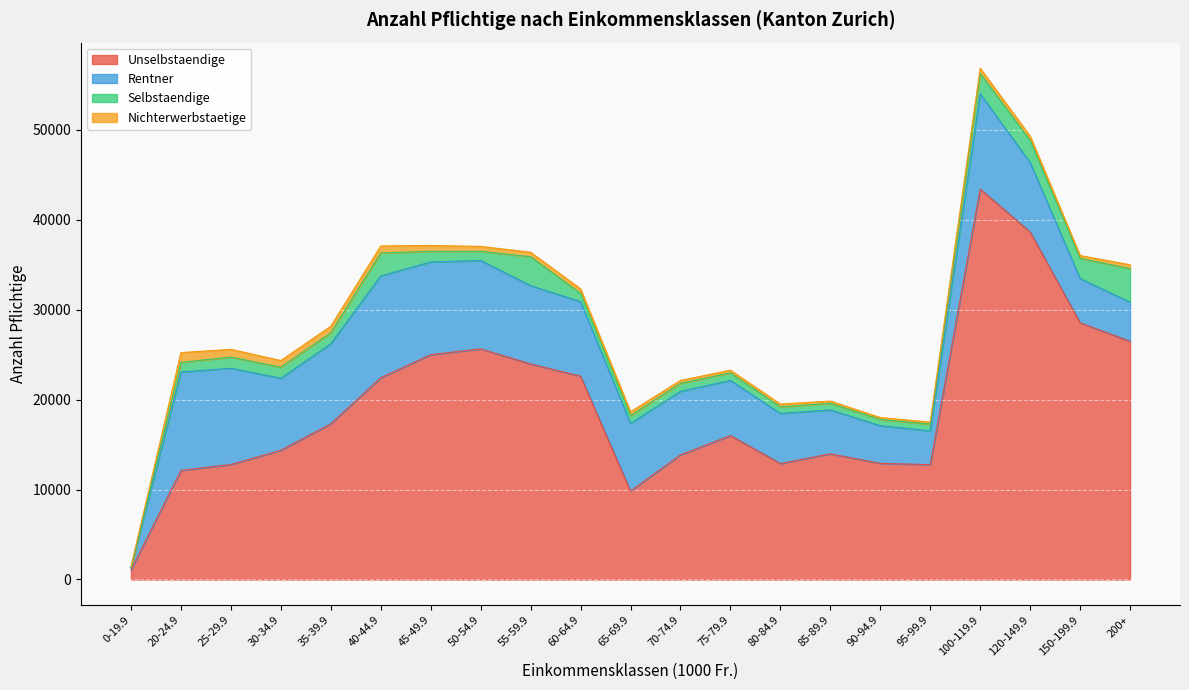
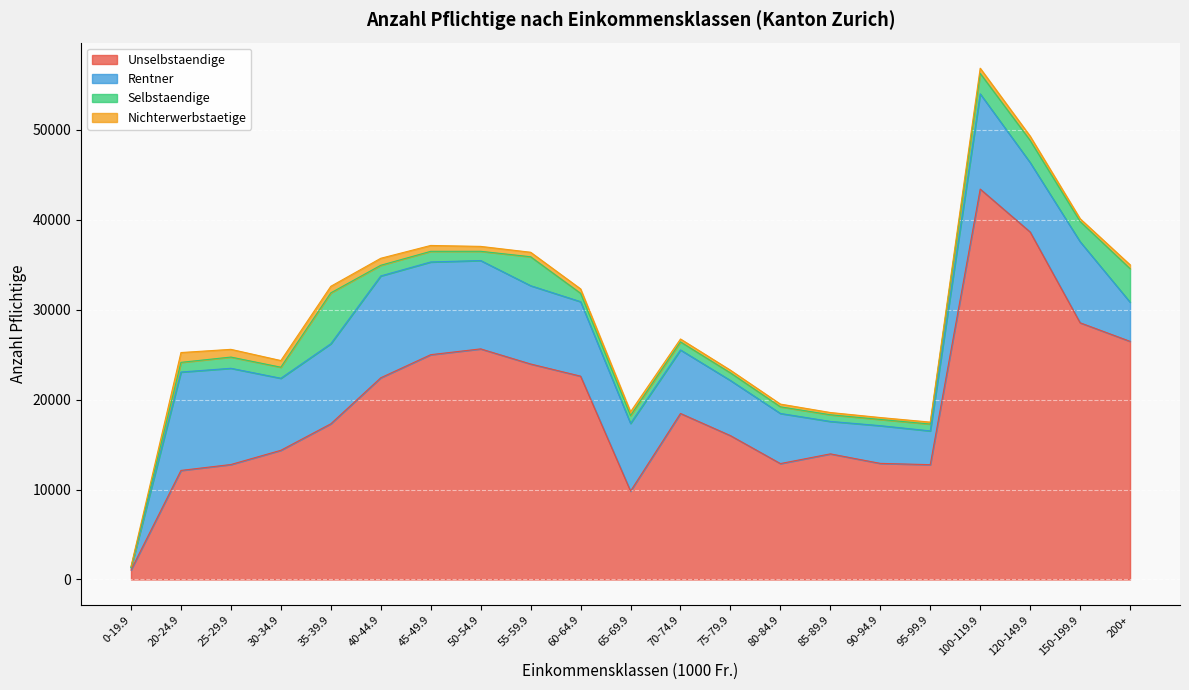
  {
    "Unselbstaendige": {
      "20-24.9": 12000,
      "25-29.9": 13000,
      "30-34.9": 14000,
      "35-39.9": 17000,
      "40-44.9": 22000,
      "45-49.9": 25000,
      "50-54.9": 26000,
      "55-59.9": 24000,
      "60-64.9": 23000,
      "65-69.9": 10000,
-     "70-74.9": 14000,
+     "70-74.9": 18000,
      "75-79.9": 16000,
      "80-84.9": 13000,
      "85-89.9": 14000,
      "90-94.9": 13000,
      "95-99.9": 13000,
      "100-119.9": 43000,
      "120-149.9": 39000,
      "150-199.9": 29000,
      "200+": 26000
    },
    "Rentner": {
      "20-24.9": 11000,
      "25-29.9": 11000,
      "30-34.9": 8000,
      "35-39.9": 9000,
      "40-44.9": 11000,
      "45-49.9": 10000,
      "50-54.9": 10000,
      "55-59.9": 9000,
      "60-64.9": 8000,
      "65-69.9": 8000,
      "70-74.9": 7000,
      "75-79.9": 6000,
      "80-84.9": 6000,
-     "85-89.9": 5000,
+     "85-89.9": 4000,
      "90-94.9": 4000,
      "95-99.9": 4000,
      "100-119.9": 11000,
      "120-149.9": 8000,
-     "150-199.9": 5000,
+     "150-199.9": 9000,
      "200+": 4000
    },
    "Selbstaendige": {
      "20-24.9": 1000,
      "25-29.9": 1000,
      "30-34.9": 1000,
-     "35-39.9": 1000,
-     "40-44.9": 3000,
+     "35-39.9": 6000,
+     "40-44.9": 1000,
      "45-49.9": 1000,
      "50-54.9": 1000,
      "55-59.9": 3000,
      "60-64.9": 1000,
      "65-69.9": 1000,
      "70-74.9": 1000,
      "75-79.9": 1000,
      "80-84.9": 1000,
      "100-119.9": 2000,
      "120-149.9": 2000,
      "150-199.9": 2000,
      "200+": 4000
    },
    "Nichterwerbstaetige": {
      "20-24.9": 1000,
      "25-29.9": 1000,
      "30-34.9": 1000,
      "35-39.9": 1000,
      "40-44.9": 1000,
      "45-49.9": 1000,
      "50-54.9": 1000,
      "55-59.9": 1000,
      "60-64.9": 0,
      "65-69.9": 0,
      "70-74.9": 0,
      "75-79.9": 0,
      "80-84.9": 0,
      "100-119.9": 1000,
      "120-149.9": 0,
      "150-199.9": 0,
      "200+": 0
    }
  }
